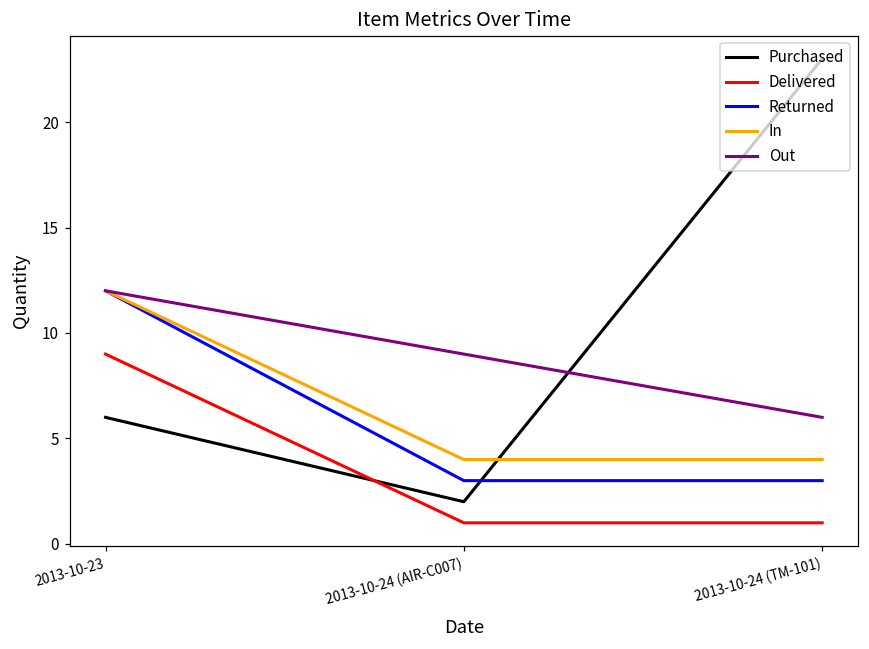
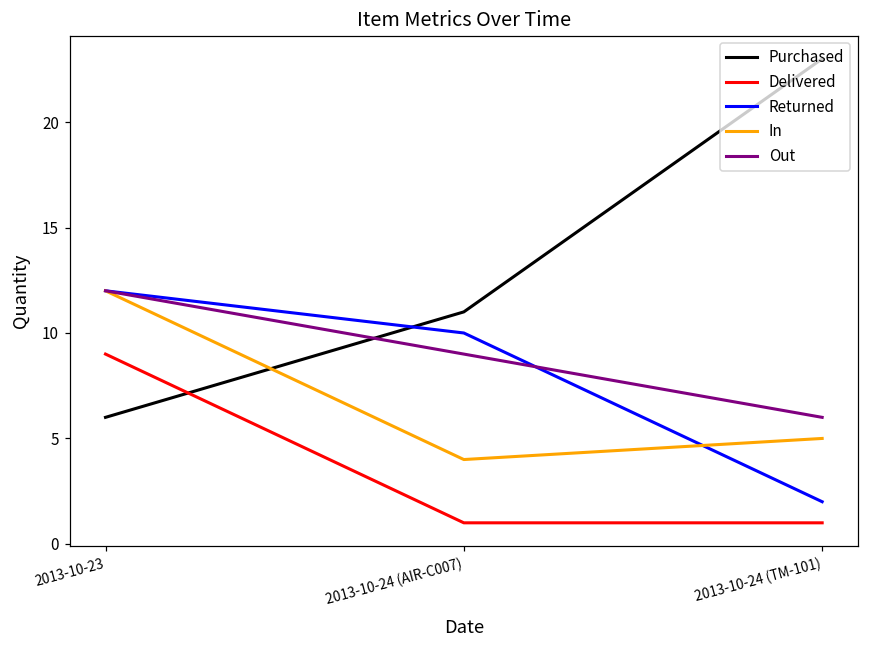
  {
    "Purchased": {
      "2013-10-23": 6,
-     "2013-10-24 (AIR-C007)": 2
+     "2013-10-24 (AIR-C007)": 11
    },
    "Delivered": {
      "2013-10-23": 9,
      "2013-10-24 (AIR-C007)": 1,
      "2013-10-24 (TM-101)": 1
    },
    "Returned": {
-     "2013-10-24 (AIR-C007)": 3,
-     "2013-10-24 (TM-101)": 3
+     "2013-10-24 (AIR-C007)": 10,
+     "2013-10-24 (TM-101)": 2
    },
    "In": {
      "2013-10-24 (AIR-C007)": 4,
-     "2013-10-24 (TM-101)": 4
+     "2013-10-24 (TM-101)": 5
    },
    "Out": {
      "2013-10-24 (AIR-C007)": 9,
      "2013-10-24 (TM-101)": 6
    }
  }
